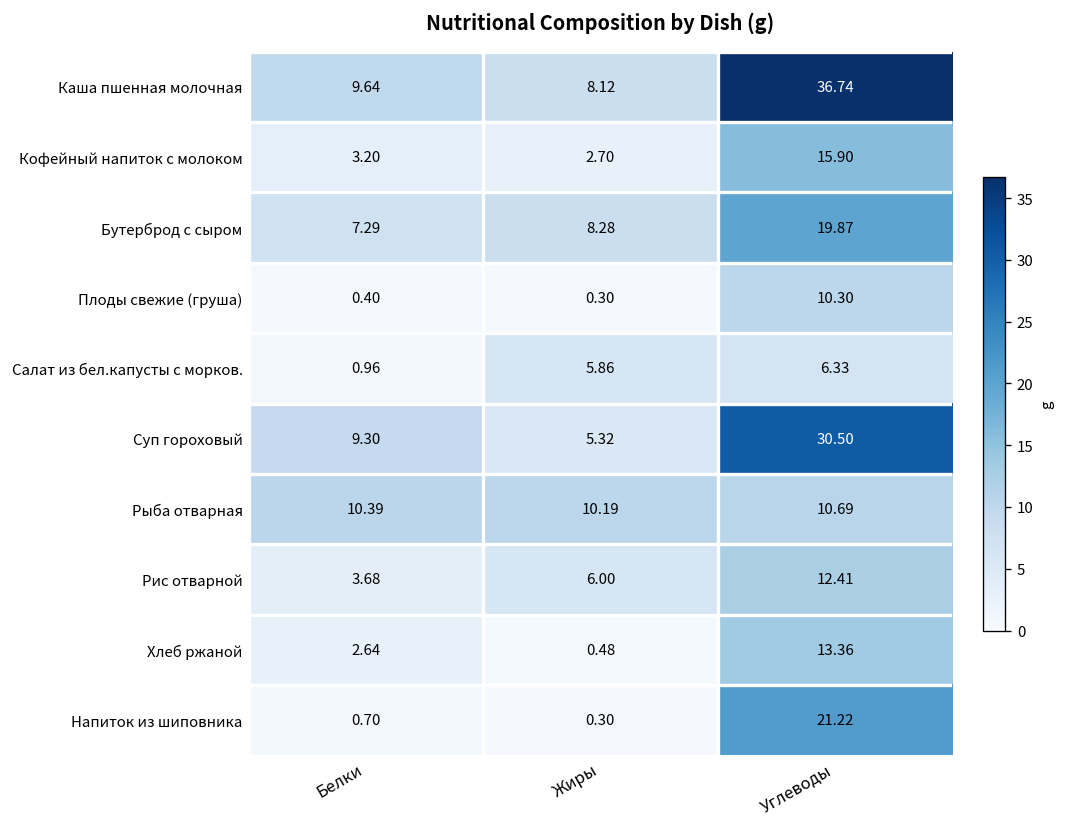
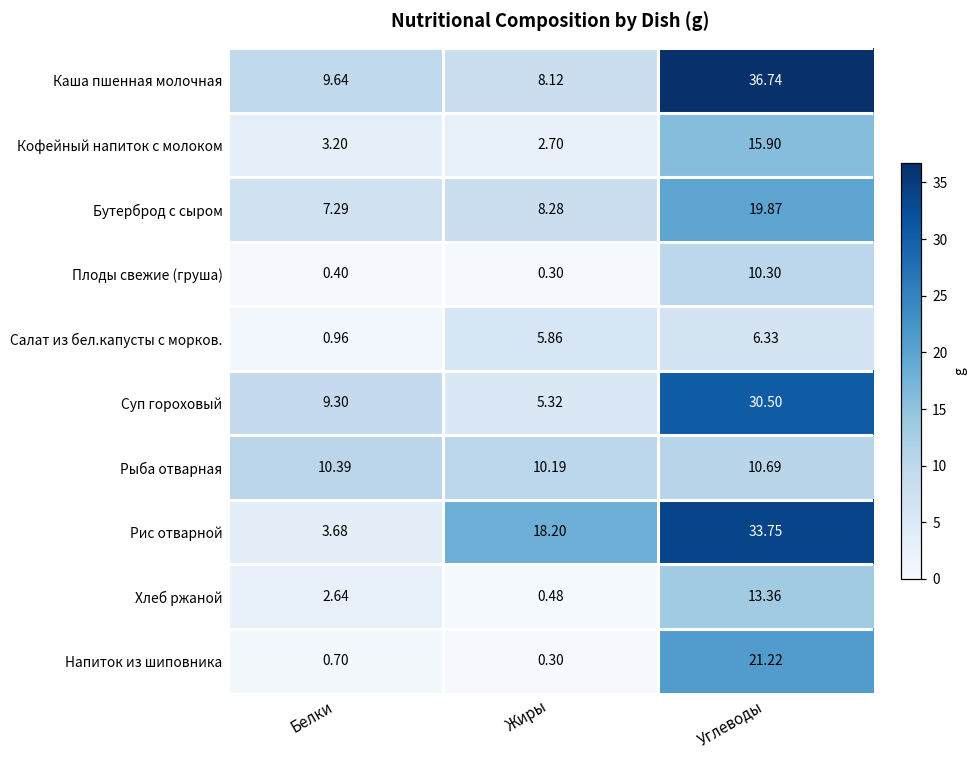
  {
    "Каша пшенная молочная": {
      "Белки": 9.64,
      "Жиры": 8.12,
      "Углеводы": 36.74
    },
    "Кофейный напиток с молоком": {
      "Белки": 3.20,
      "Жиры": 2.70,
      "Углеводы": 15.90
    },
    "Бутерброд с сыром": {
      "Белки": 7.29,
      "Жиры": 8.28,
      "Углеводы": 19.87
    },
    "Плоды свежие (груша)": {
      "Белки": 0.40,
      "Жиры": 0.30,
      "Углеводы": 10.30
    },
    "Салат из бел.капусты с морков.": {
      "Белки": 0.96,
      "Жиры": 5.86,
      "Углеводы": 6.33
    },
    "Суп гороховый": {
      "Белки": 9.30,
      "Жиры": 5.32,
      "Углеводы": 30.50
    },
    "Рыба отварная": {
      "Белки": 10.39,
      "Жиры": 10.19,
      "Углеводы": 10.69
    },
    "Рис отварной": {
      "Белки": 3.68,
-     "Жиры": 6.00,
-     "Углеводы": 12.41
+     "Жиры": 18.20,
+     "Углеводы": 33.75
    },
    "Хлеб ржаной": {
      "Белки": 2.64,
      "Жиры": 0.48,
      "Углеводы": 13.36
    },
    "Напиток из шиповника": {
      "Белки": 0.70,
      "Жиры": 0.30,
      "Углеводы": 21.22
    }
  }
